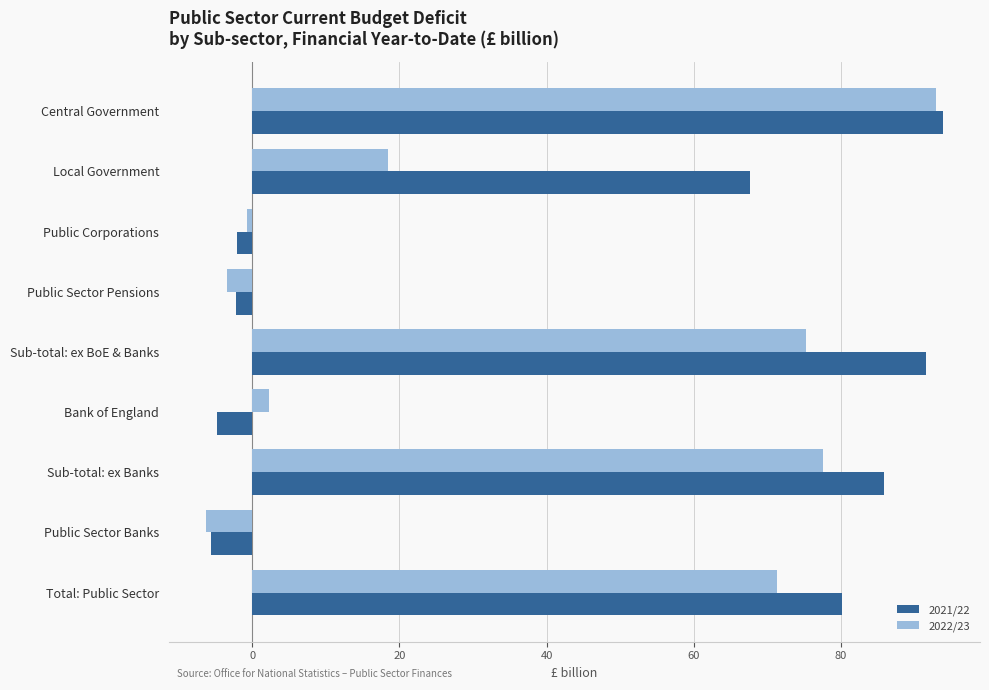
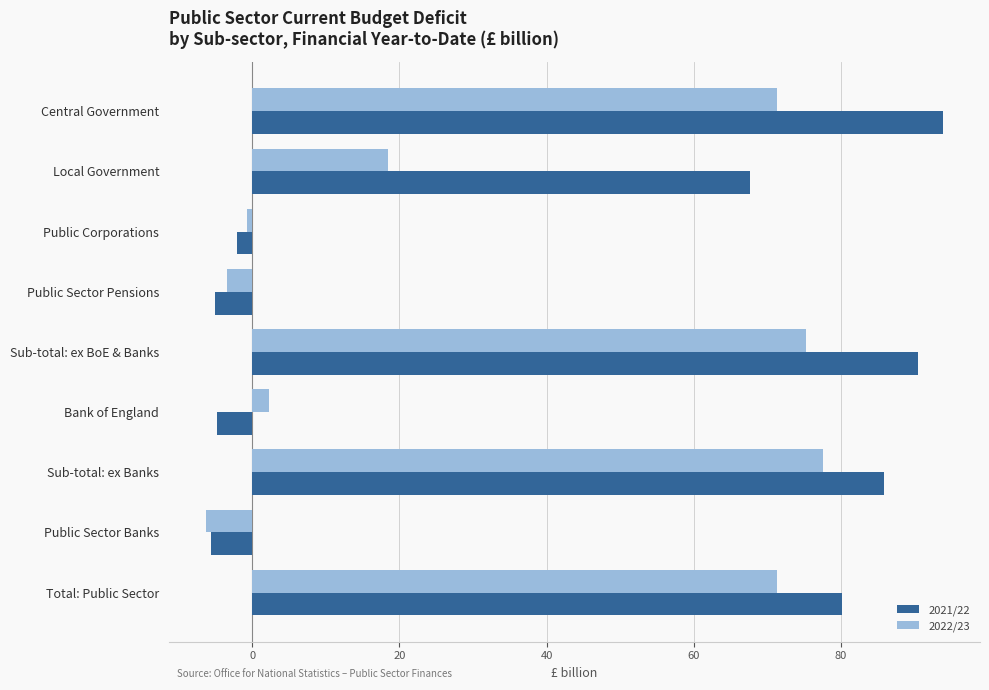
  {
    "2021/22": {
      "Central Government": 94,
      "Local Government": 68,
      "Public Corporations": -2,
-     "Public Sector Pensions": -2,
-     "Sub-total: ex BoE & Banks": 92,
+     "Public Sector Pensions": -5,
+     "Sub-total: ex BoE & Banks": 91,
      "Bank of England": -5,
      "Sub-total: ex Banks": 86,
      "Public Sector Banks": -6,
      "Total: Public Sector": 80
    },
    "2022/23": {
-     "Central Government": 93,
+     "Central Government": 71,
      "Local Government": 19,
      "Public Corporations": -1,
      "Public Sector Pensions": -3,
      "Sub-total: ex BoE & Banks": 75,
      "Bank of England": 2,
      "Sub-total: ex Banks": 78,
      "Public Sector Banks": -6,
      "Total: Public Sector": 71
    }
  }
